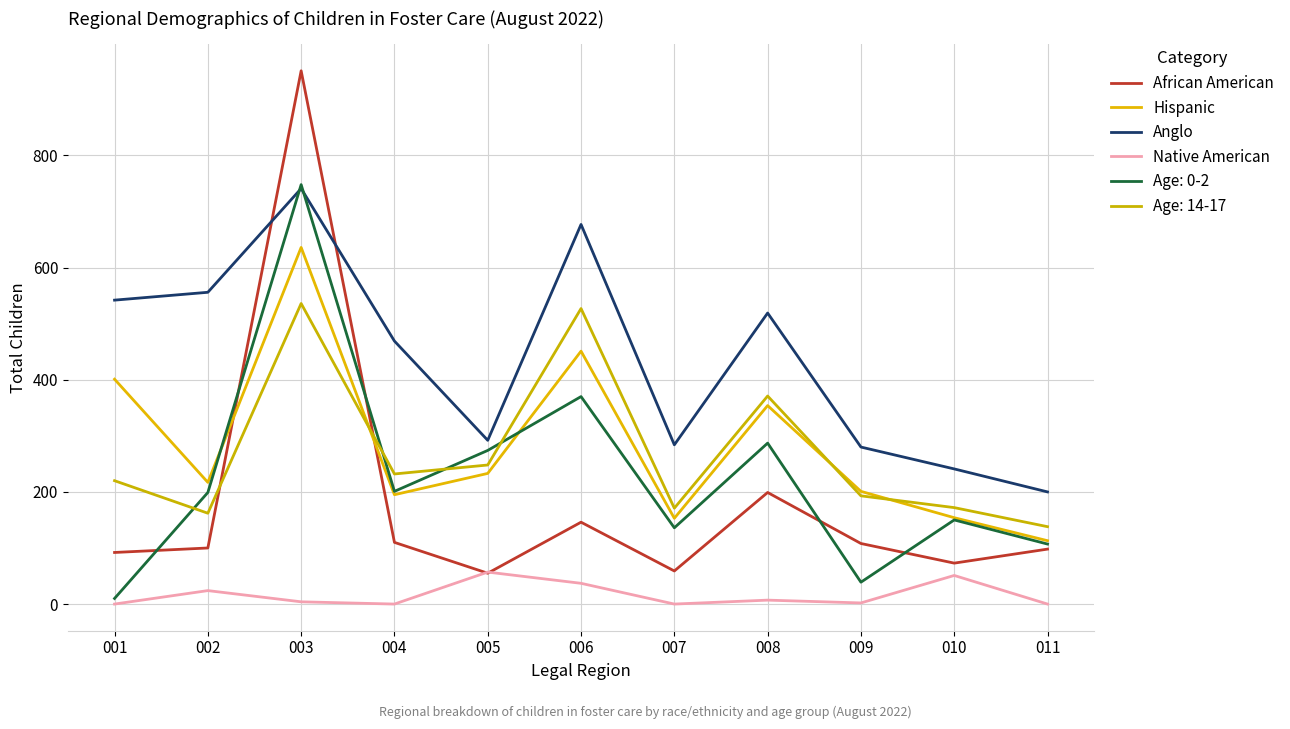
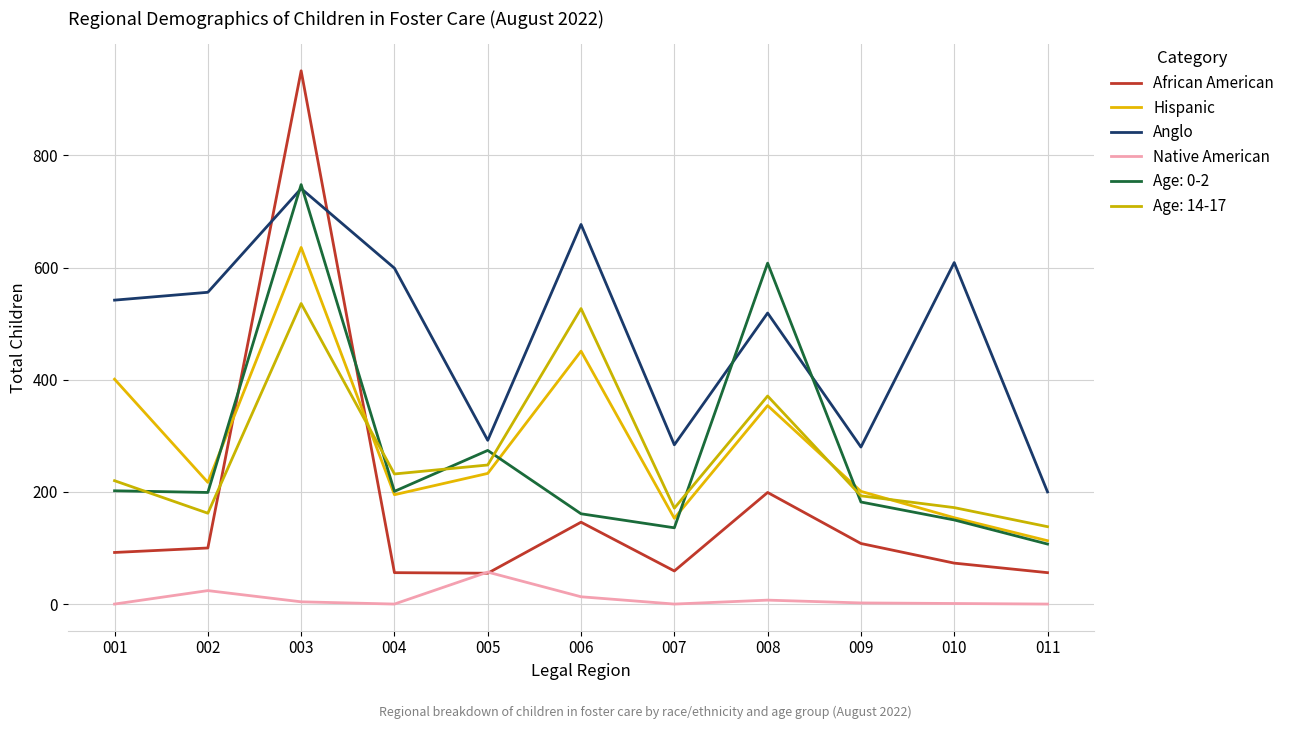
  {
    "African American": {
      "001": 90,
      "002": 100,
      "003": 950,
-     "004": 110,
+     "004": 60,
      "006": 150,
      "007": 60,
      "008": 200,
      "009": 110,
      "010": 70,
-     "011": 100
+     "011": 60
    },
    "Anglo": {
      "001": 540,
      "002": 560,
      "003": 740,
-     "004": 470,
+     "004": 600,
      "005": 290,
      "006": 680,
      "007": 280,
      "008": 520,
      "009": 280,
-     "010": 240,
+     "010": 610,
      "011": 200
    },
    "Native American": {
      "001": 0,
      "002": 20,
      "003": 0,
      "004": 0,
-     "006": 40,
+     "006": 10,
      "007": 0,
      "008": 10,
      "009": 0,
-     "010": 50,
+     "010": 0,
      "011": 0
    },
    "Age: 0-2": {
-     "001": 10,
+     "001": 200,
      "002": 200,
      "003": 750,
      "004": 200,
      "005": 270,
-     "006": 370,
+     "006": 160,
      "007": 140,
-     "008": 290,
-     "009": 40,
+     "008": 610,
+     "009": 180,
      "011": 110
    }
  }
